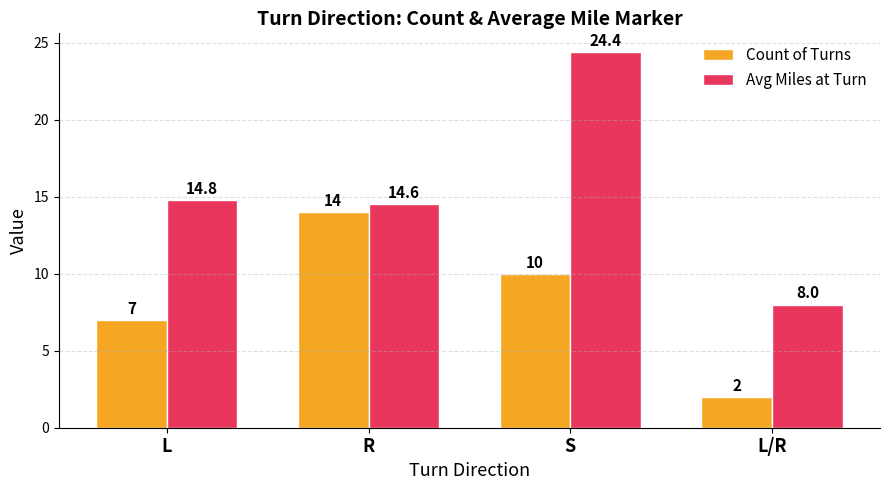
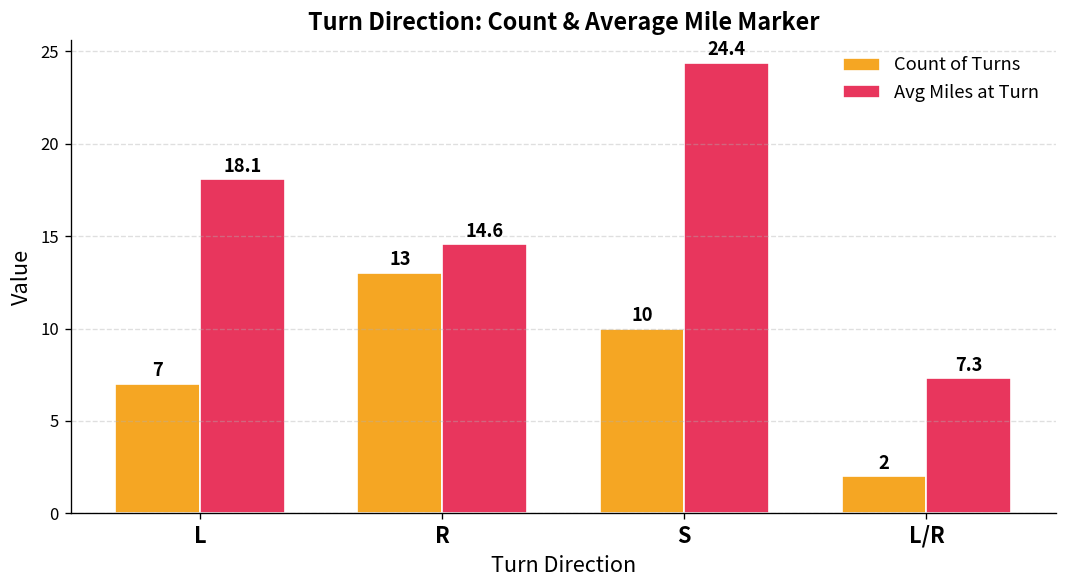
  {
    "Count of Turns": {
      "L": 7,
-     "R": 14,
+     "R": 13,
      "S": 10,
      "L/R": 2
    },
    "Avg Miles at Turn": {
-     "L": 14.8,
+     "L": 18.1,
      "R": 14.6,
      "S": 24.4,
-     "L/R": 8.0
+     "L/R": 7.3
    }
  }
